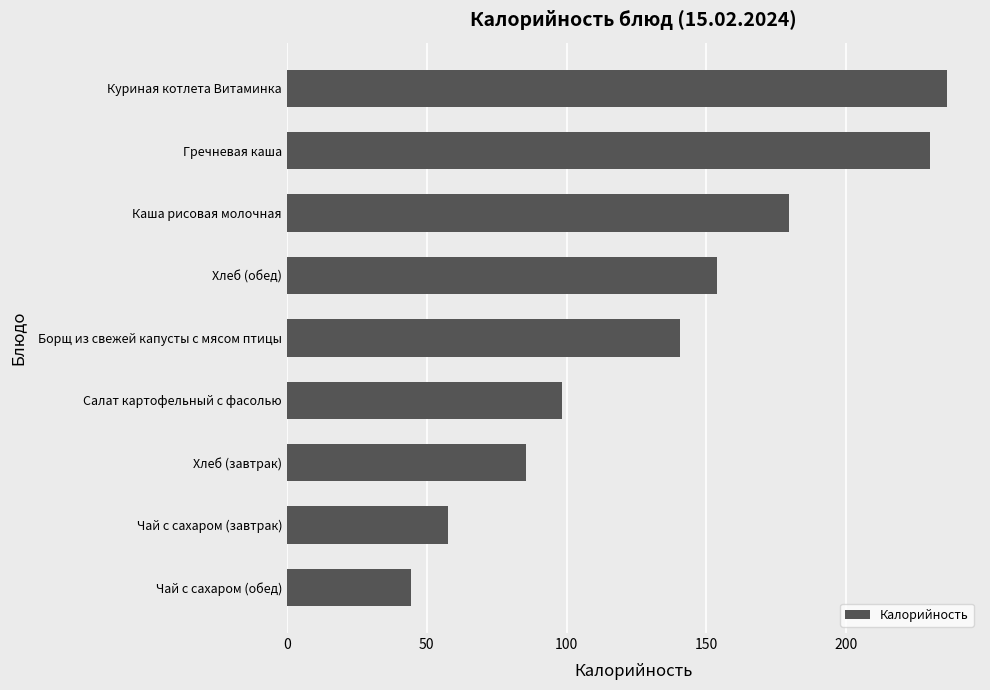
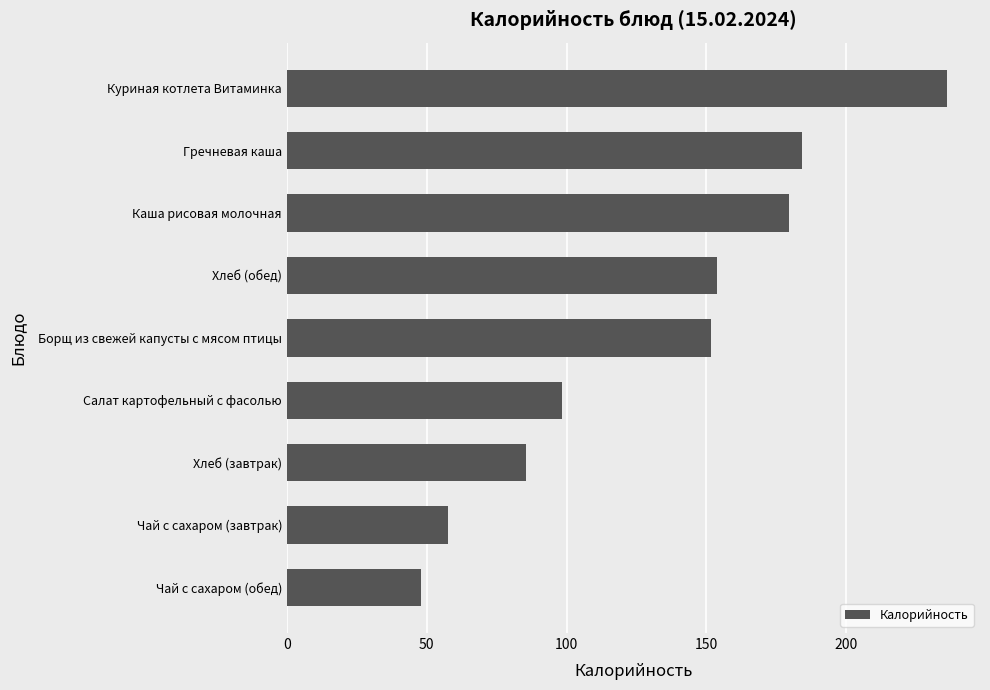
  {
    "Куриная котлета Витаминка": 236,
-   "Гречневая каша": 230,
+   "Гречневая каша": 184,
    "Каша рисовая молочная": 180,
    "Хлеб (обед)": 154,
-   "Борщ из свежей капусты с мясом птицы": 140,
+   "Борщ из свежей капусты с мясом птицы": 152,
    "Салат картофельный с фасолью": 98,
    "Хлеб (завтрак)": 86,
    "Чай с сахаром (завтрак)": 57,
-   "Чай с сахаром (обед)": 44
+   "Чай с сахаром (обед)": 48
  }
